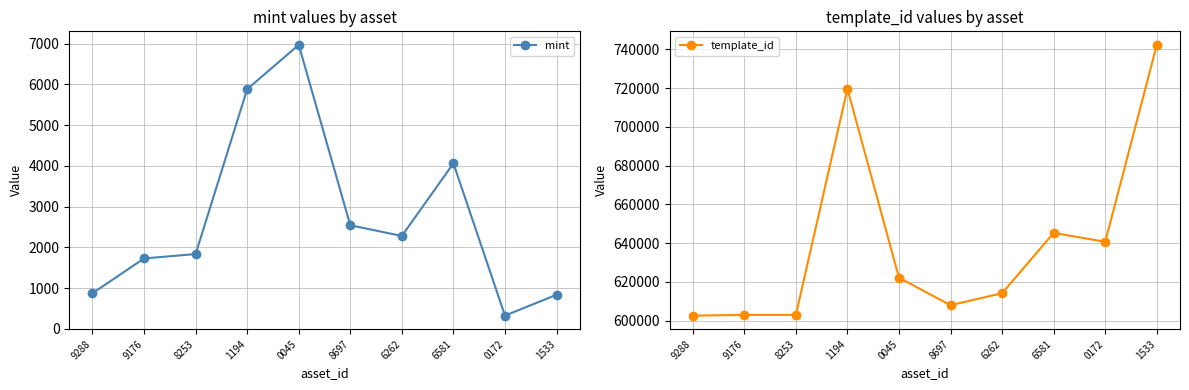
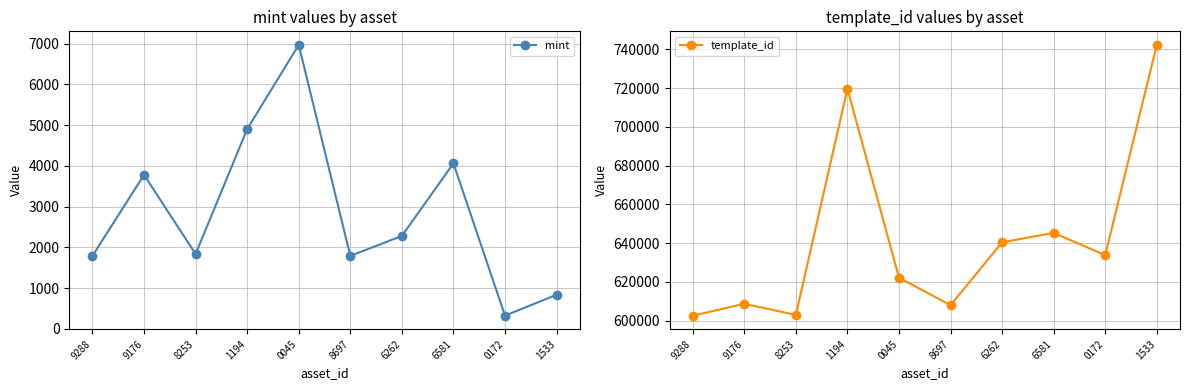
  {
    "mint values by asset": {
-     "9288": 900,
-     "9176": 1700,
+     "9288": 1800,
+     "9176": 3800,
      "8253": 1800,
-     "1194": 5900,
+     "1194": 4900,
      "0045": 7000,
-     "8697": 2500,
+     "8697": 1800,
      "6262": 2300,
      "6581": 4100,
      "0172": 300,
      "1533": 800
    },
    "template_id values by asset": {
      "9288": 603000,
-     "9176": 603000,
+     "9176": 609000,
      "8253": 603000,
      "1194": 720000,
      "0045": 622000,
      "8697": 608000,
-     "6262": 614000,
+     "6262": 640000,
      "6581": 645000,
-     "0172": 641000,
+     "0172": 634000,
      "1533": 742000
    }
  }
